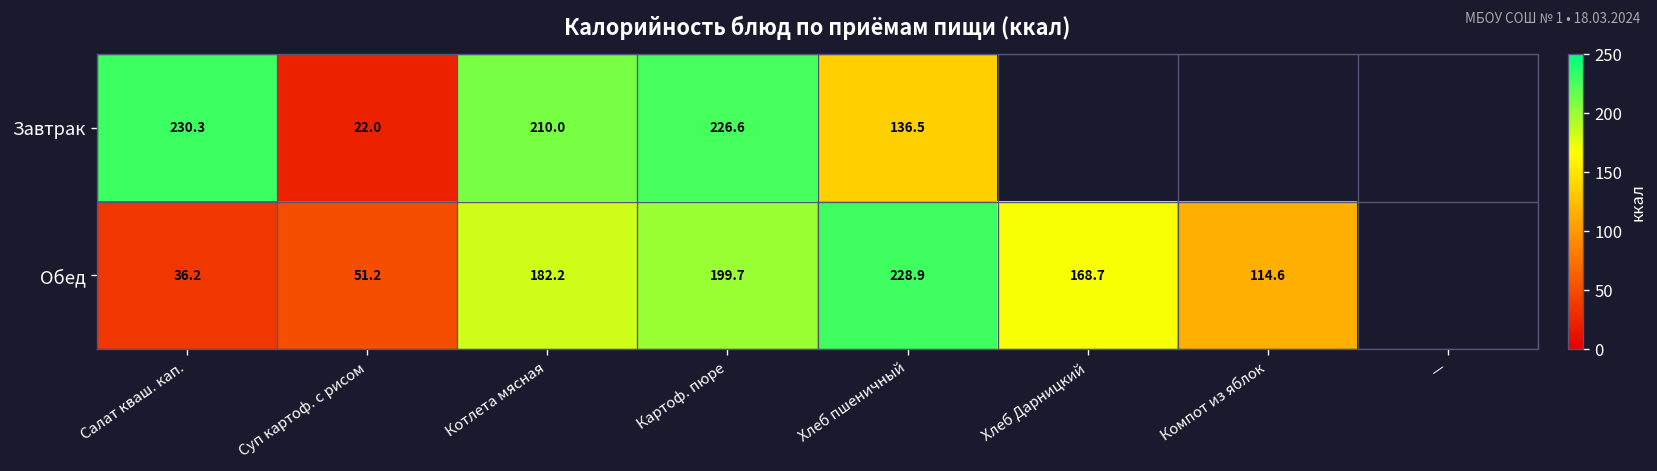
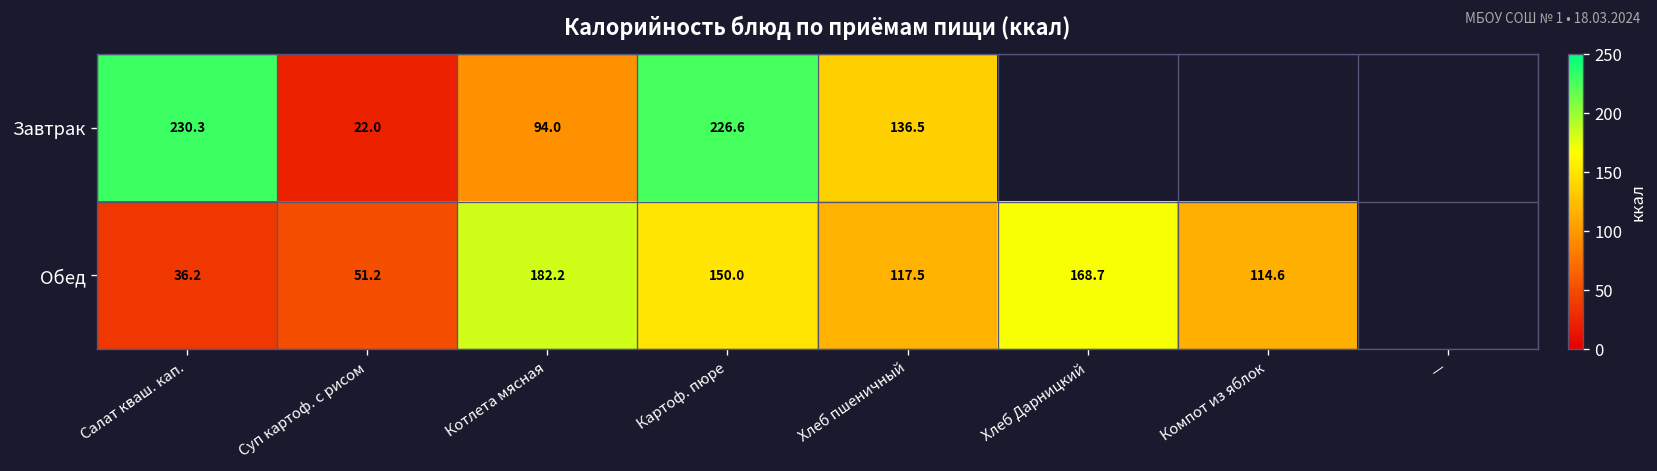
  {
    "Завтрак": {
      "Салат кваш. кап.": 230.3,
      "Суп картоф. с рисом": 22.0,
-     "Котлета мясная": 210.0,
+     "Котлета мясная": 94.0,
      "Картоф. пюре": 226.6,
      "Хлеб пшеничный": 136.5
    },
    "Обед": {
      "Салат кваш. кап.": 36.2,
      "Суп картоф. с рисом": 51.2,
      "Котлета мясная": 182.2,
-     "Картоф. пюре": 199.7,
-     "Хлеб пшеничный": 228.9,
+     "Картоф. пюре": 150.0,
+     "Хлеб пшеничный": 117.5,
      "Хлеб Дарницкий": 168.7,
      "Компот из яблок": 114.6
    }
  }
